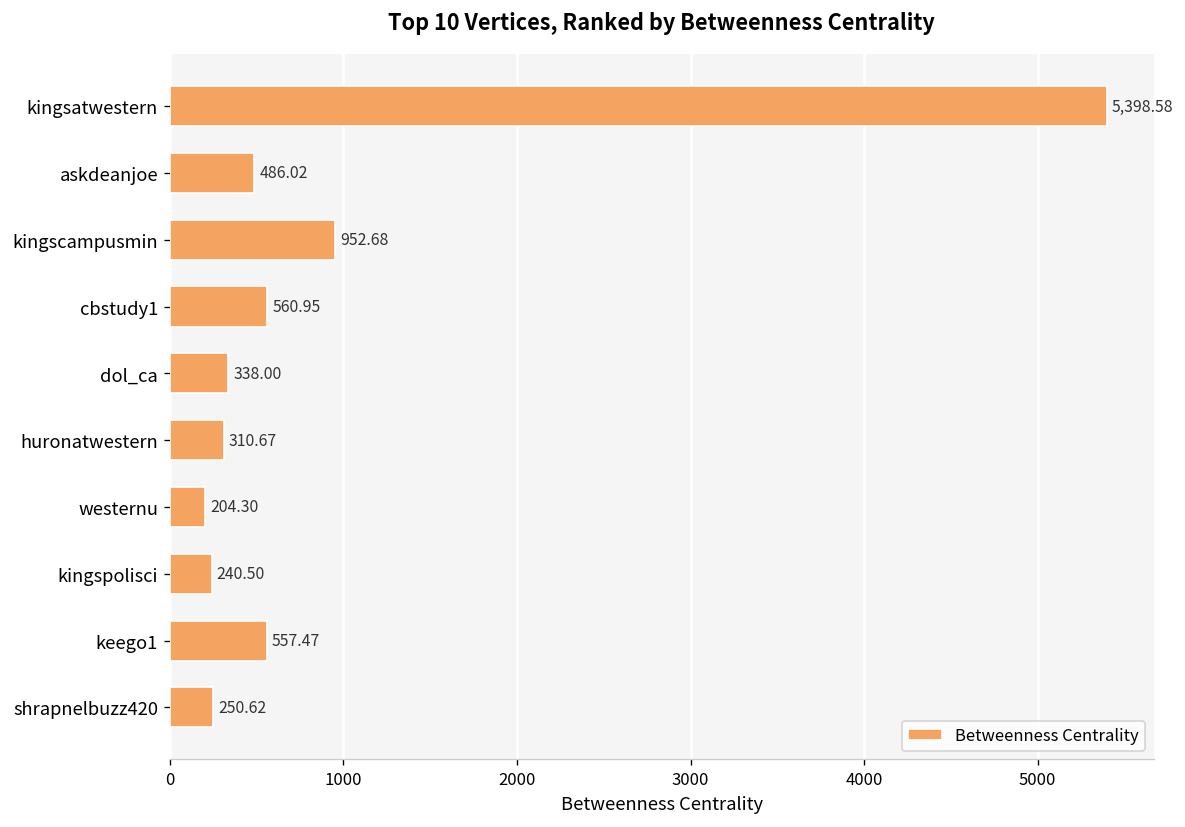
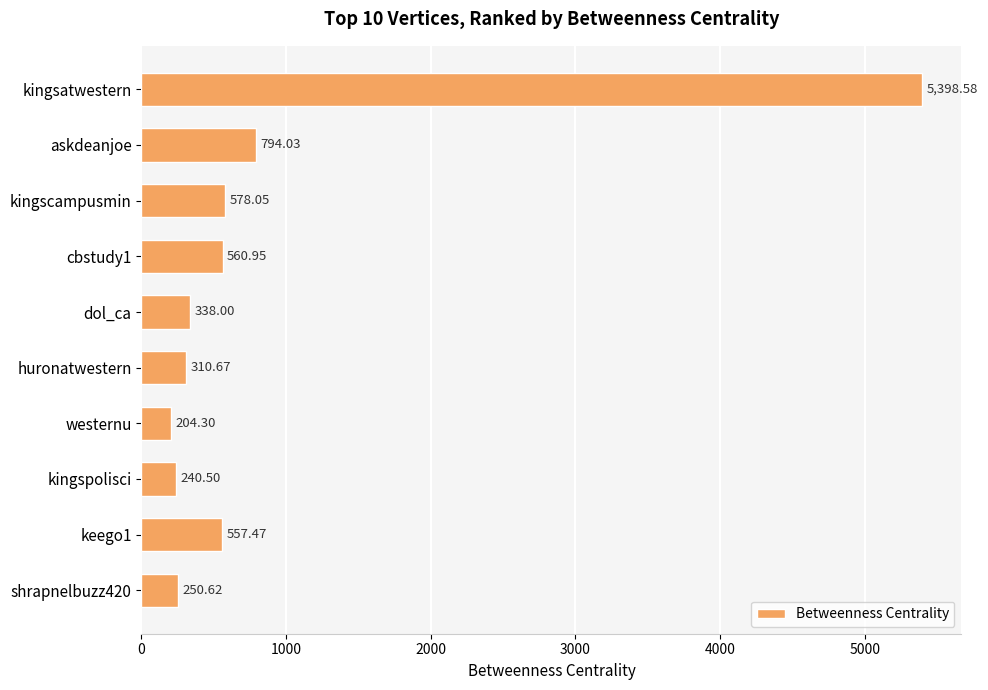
  {
    "kingsatwestern": "5,398.58",
-   "askdeanjoe": "486.02",
-   "kingscampusmin": "952.68",
+   "askdeanjoe": "794.03",
+   "kingscampusmin": "578.05",
    "cbstudy1": "560.95",
    "dol_ca": "338.00",
    "huronatwestern": "310.67",
    "westernu": "204.30",
    "kingspolisci": "240.50",
    "keego1": "557.47",
    "shrapnelbuzz420": "250.62"
  }
